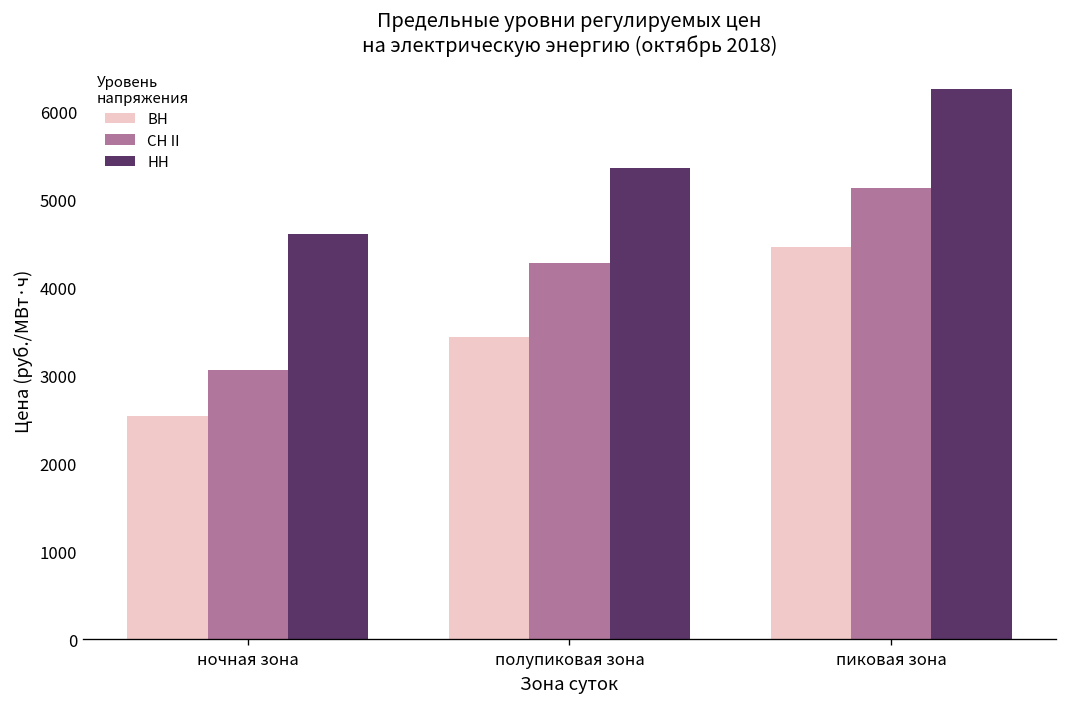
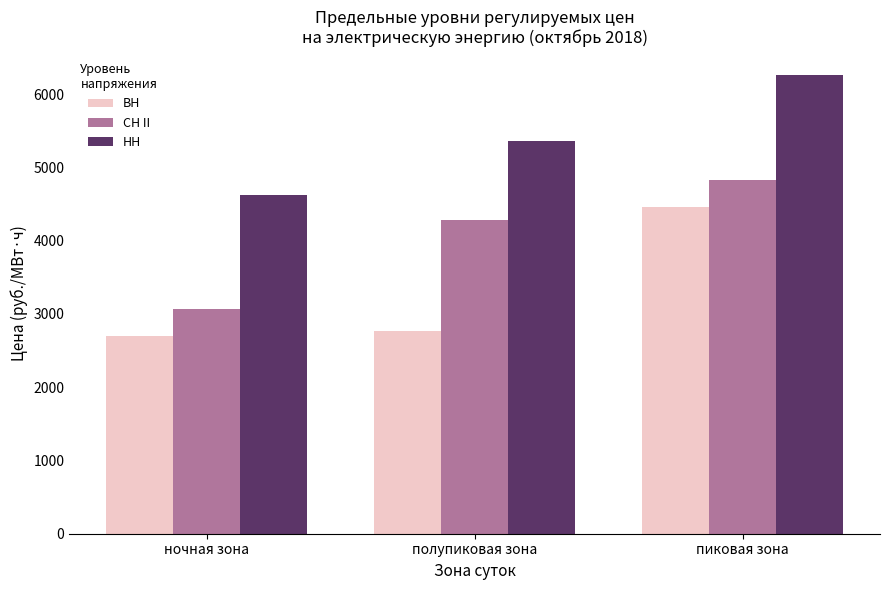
  {
    "ВН": {
-     "ночная зона": 2500,
-     "полупиковая зона": 3400,
+     "ночная зона": 2700,
+     "полупиковая зона": 2800,
      "пиковая зона": 4500
    },
    "СН II": {
      "ночная зона": 3100,
      "полупиковая зона": 4300,
-     "пиковая зона": 5100
+     "пиковая зона": 4800
    },
    "НН": {
      "ночная зона": 4600,
      "полупиковая зона": 5400,
      "пиковая зона": 6300
    }
  }
